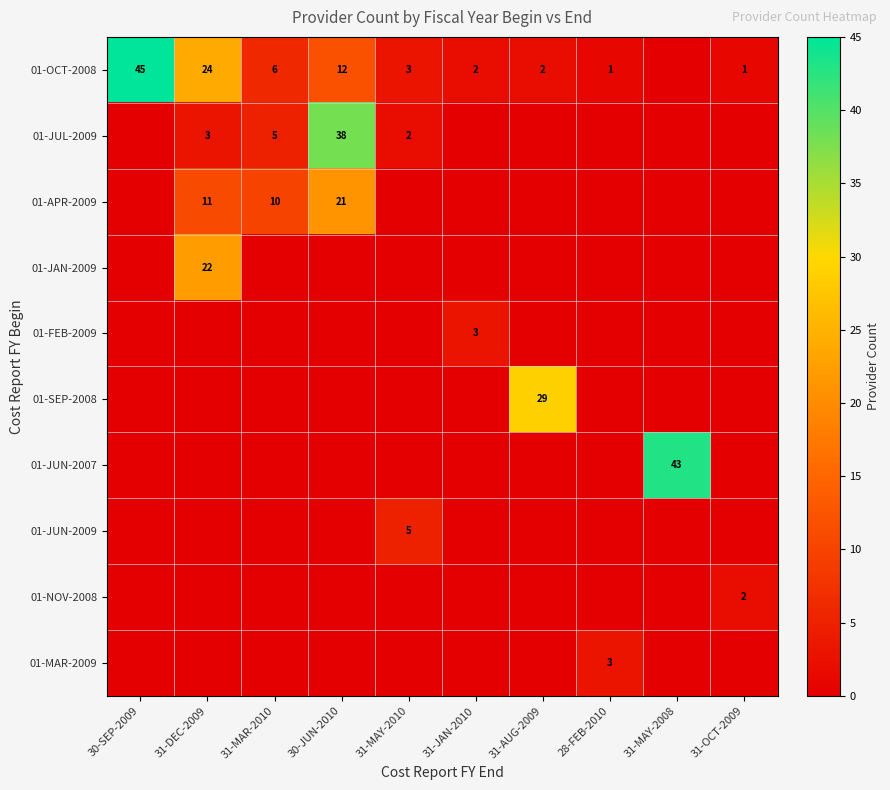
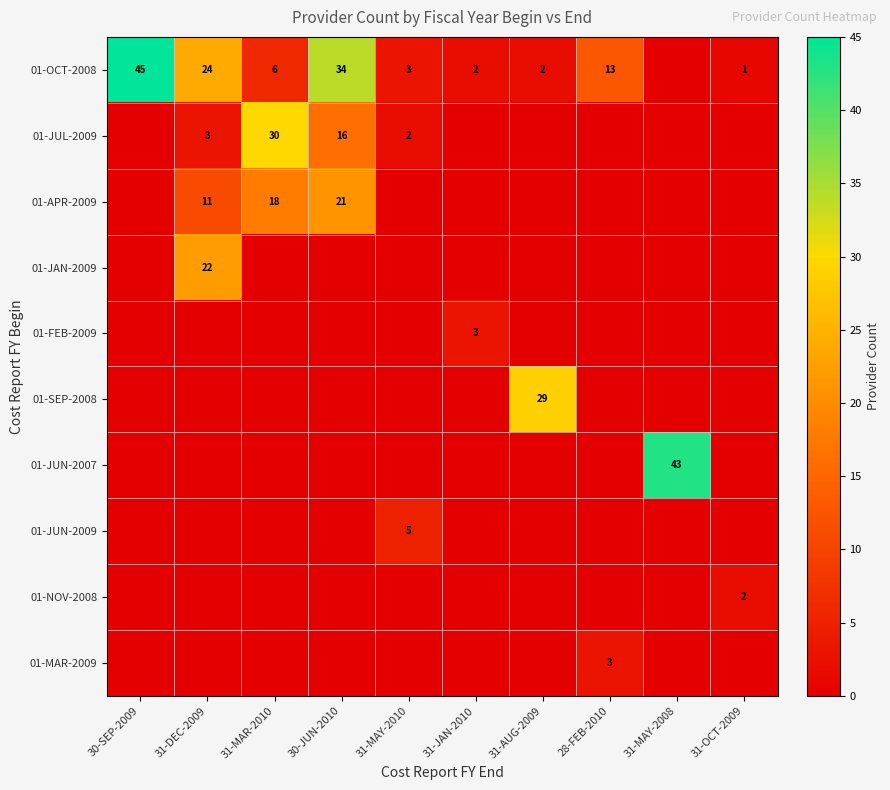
  {
    "01-OCT-2008": {
      "30-SEP-2009": 45,
      "31-DEC-2009": 24,
      "31-MAR-2010": 6,
-     "30-JUN-2010": 12,
+     "30-JUN-2010": 34,
      "31-MAY-2010": 3,
      "31-JAN-2010": 2,
      "31-AUG-2009": 2,
-     "28-FEB-2010": 1,
+     "28-FEB-2010": 13,
      "31-OCT-2009": 1
    },
    "01-JUL-2009": {
      "31-DEC-2009": 3,
-     "31-MAR-2010": 5,
-     "30-JUN-2010": 38,
+     "31-MAR-2010": 30,
+     "30-JUN-2010": 16,
      "31-MAY-2010": 2
    },
    "01-APR-2009": {
      "31-DEC-2009": 11,
-     "31-MAR-2010": 10,
+     "31-MAR-2010": 18,
      "30-JUN-2010": 21
    },
    "01-JAN-2009": {
      "31-DEC-2009": 22
    },
    "01-FEB-2009": {
      "31-JAN-2010": 3
    },
    "01-SEP-2008": {
      "31-AUG-2009": 29
    },
    "01-JUN-2007": {
      "31-MAY-2008": 43
    },
    "01-JUN-2009": {
      "31-MAY-2010": 5
    },
    "01-NOV-2008": {
      "31-OCT-2009": 2
    },
    "01-MAR-2009": {
      "28-FEB-2010": 3
    }
  }
